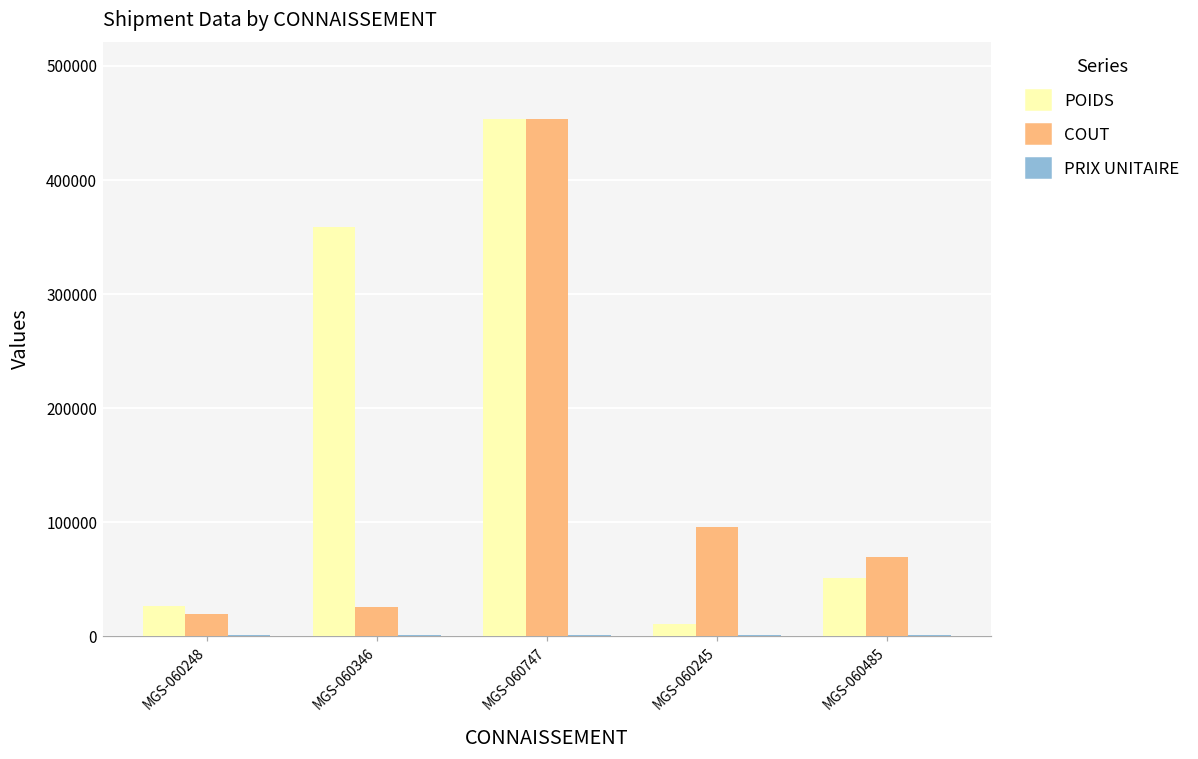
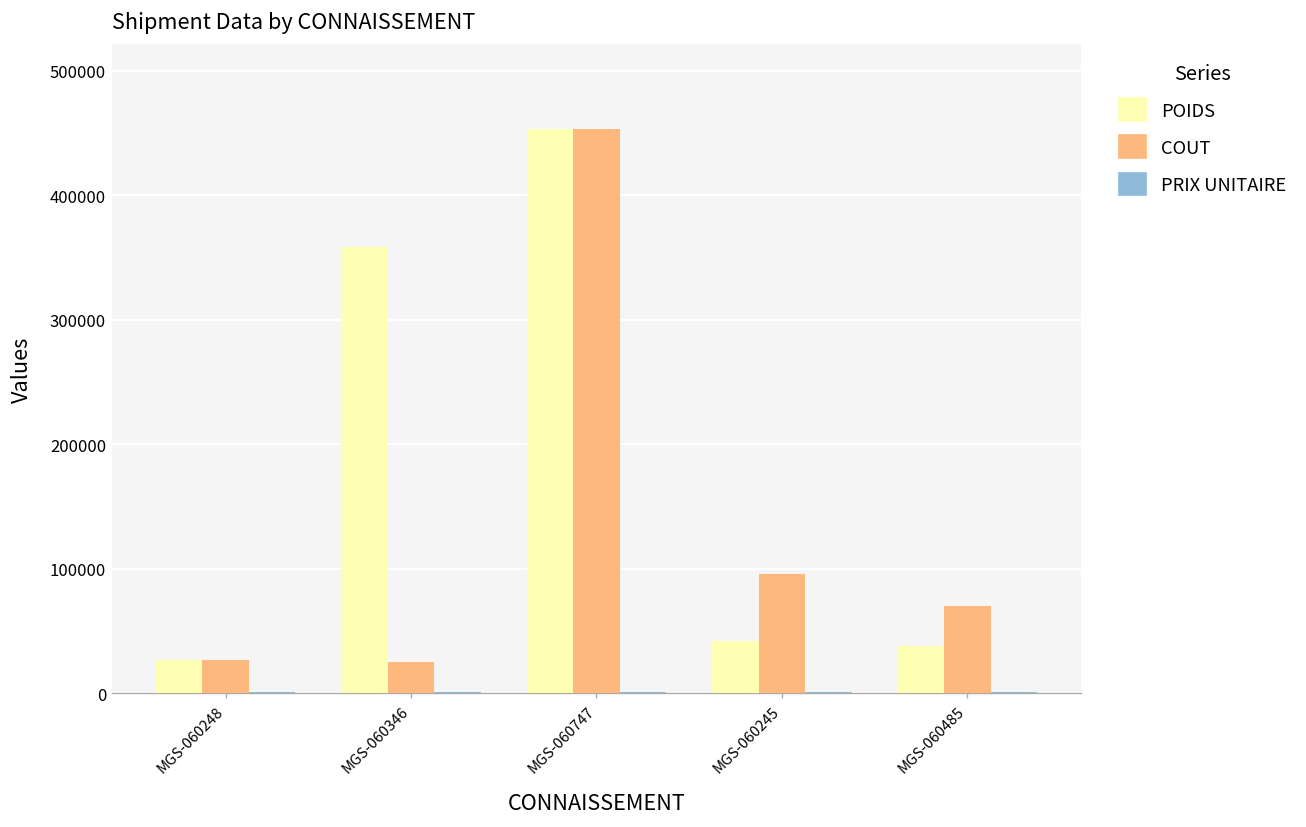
  {
    "POIDS": {
      "MGS-060248": 27000,
      "MGS-060346": 359000,
      "MGS-060747": 453000,
-     "MGS-060245": 11000,
-     "MGS-060485": 51000
+     "MGS-060245": 42000,
+     "MGS-060485": 38000
    },
    "COUT": {
-     "MGS-060248": 19000,
+     "MGS-060248": 27000,
      "MGS-060346": 26000,
      "MGS-060747": 453000,
      "MGS-060245": 96000,
      "MGS-060485": 70000
    }
  }
